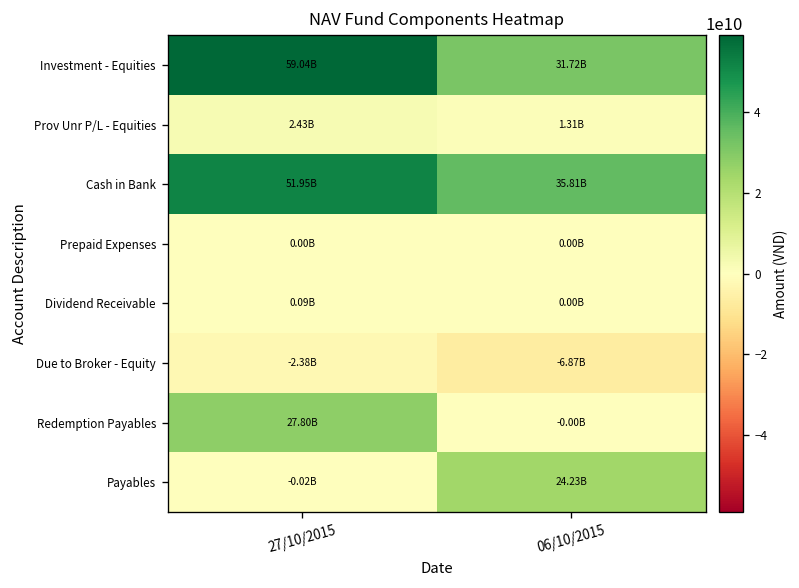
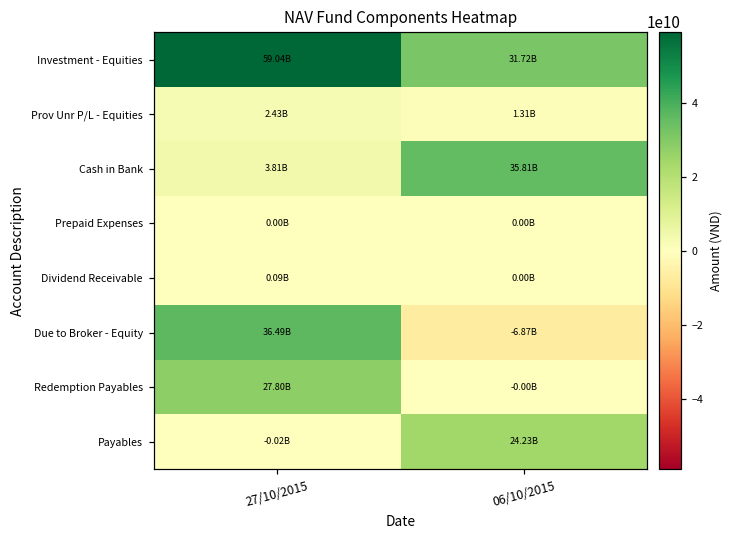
  {
    "Investment - Equities": {
      "27/10/2015": "59.04B",
      "06/10/2015": "31.72B"
    },
    "Prov Unr P/L - Equities": {
      "27/10/2015": "2.43B",
      "06/10/2015": "1.31B"
    },
    "Cash in Bank": {
-     "27/10/2015": "51.95B",
+     "27/10/2015": "3.81B",
      "06/10/2015": "35.81B"
    },
    "Prepaid Expenses": {
      "27/10/2015": "0.00B",
      "06/10/2015": "0.00B"
    },
    "Dividend Receivable": {
      "27/10/2015": "0.09B",
      "06/10/2015": "0.00B"
    },
    "Due to Broker - Equity": {
-     "27/10/2015": "-2.38B",
+     "27/10/2015": "36.49B",
      "06/10/2015": "-6.87B"
    },
    "Redemption Payables": {
      "27/10/2015": "27.80B",
      "06/10/2015": "-0.00B"
    },
    "Payables": {
      "27/10/2015": "-0.02B",
      "06/10/2015": "24.23B"
    }
  }
